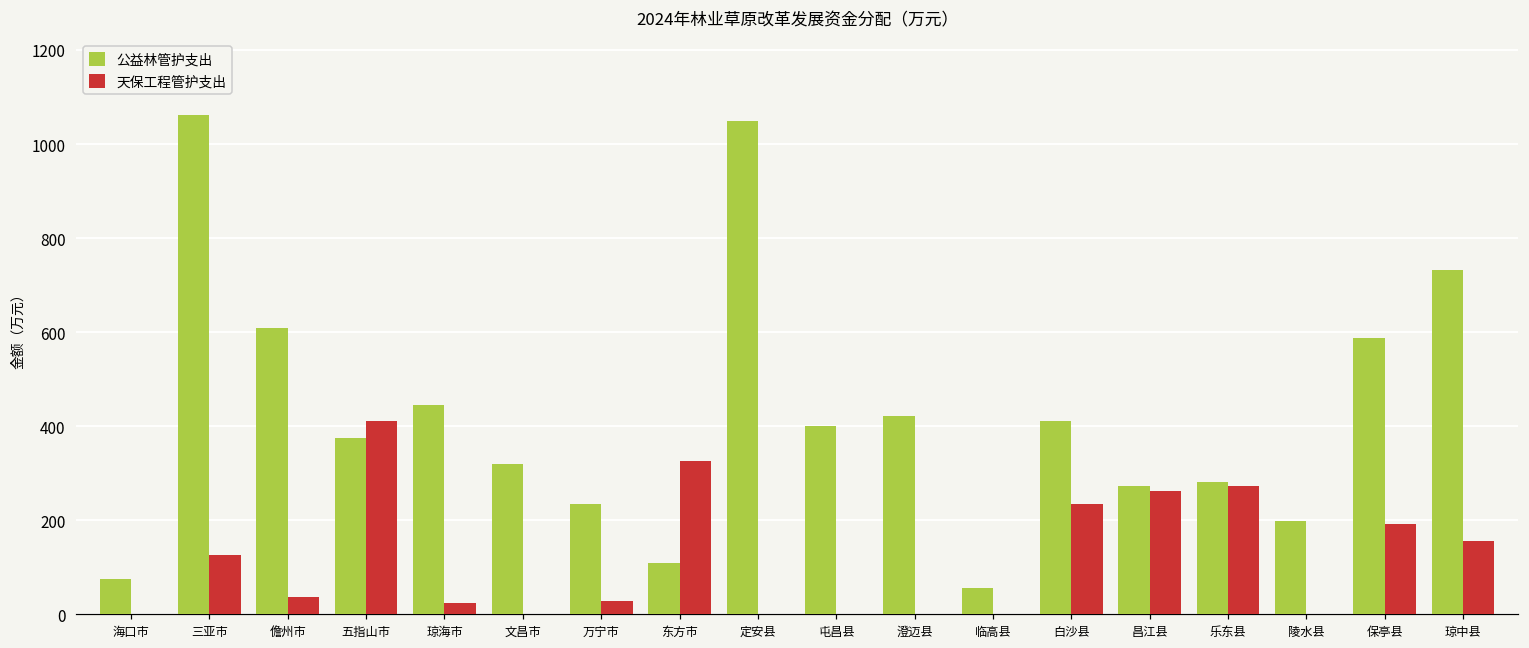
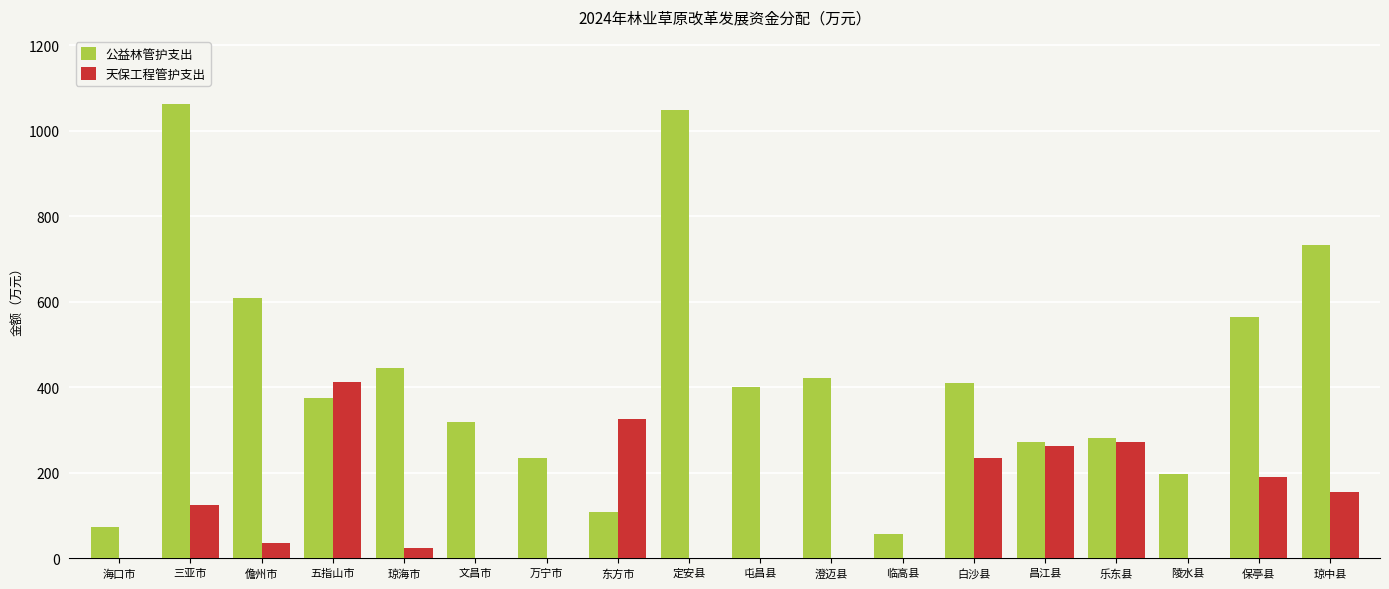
  {
    "公益林管护支出": {
      "海口市": 70,
      "三亚市": 1060,
      "儋州市": 610,
      "五指山市": 380,
      "琼海市": 440,
      "文昌市": 320,
      "万宁市": 230,
      "东方市": 110,
      "定安县": 1050,
      "屯昌县": 400,
      "澄迈县": 420,
      "临高县": 60,
      "白沙县": 410,
      "昌江县": 270,
      "乐东县": 280,
      "陵水县": 200,
-     "保亭县": 590,
+     "保亭县": 570,
      "琼中县": 730
    },
    "天保工程管护支出": {
      "海口市": 0,
      "三亚市": 130,
      "儋州市": 40,
      "五指山市": 410,
      "琼海市": 20,
      "文昌市": 0,
-     "万宁市": 30,
+     "万宁市": 0,
      "东方市": 330,
      "定安县": 0,
      "屯昌县": 0,
      "澄迈县": 0,
      "临高县": 0,
      "白沙县": 230,
      "昌江县": 260,
      "乐东县": 270,
      "陵水县": 0,
      "保亭县": 190,
      "琼中县": 160
    }
  }
